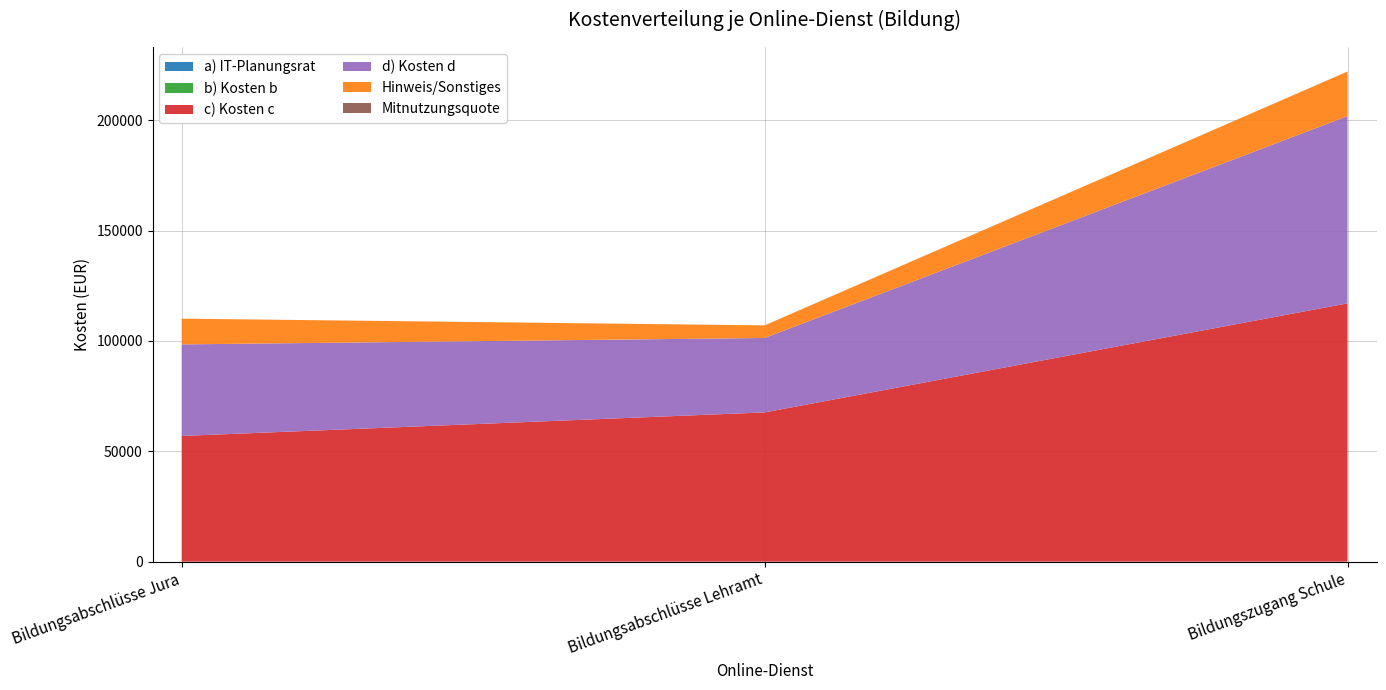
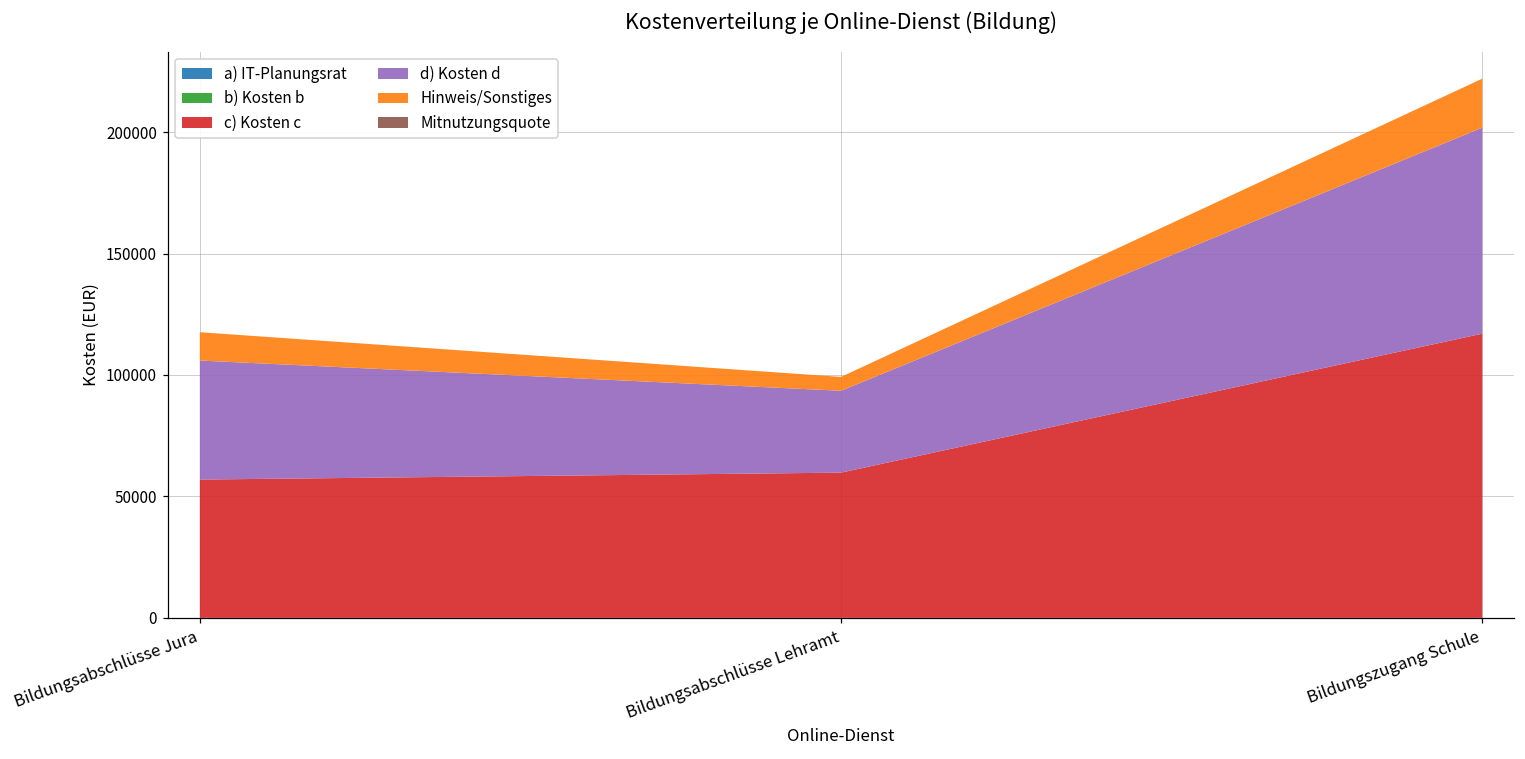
  {
    "b) Kosten b": {
      "Bildungsabschlüsse Jura": 0,
      "Bildungsabschlüsse Lehramt": 0,
      "Bildungszugang Schule": 0
    },
    "c) Kosten c": {
      "Bildungsabschlüsse Jura": 57000,
-     "Bildungsabschlüsse Lehramt": 68000,
+     "Bildungsabschlüsse Lehramt": 60000,
      "Bildungszugang Schule": 117000
    },
    "d) Kosten d": {
-     "Bildungsabschlüsse Jura": 41000,
+     "Bildungsabschlüsse Jura": 49000,
      "Bildungsabschlüsse Lehramt": 34000,
      "Bildungszugang Schule": 85000
    },
    "Mitnutzungsquote": {
      "Bildungsabschlüsse Jura": 12000,
      "Bildungsabschlüsse Lehramt": 6000,
      "Bildungszugang Schule": 20000
    }
  }
